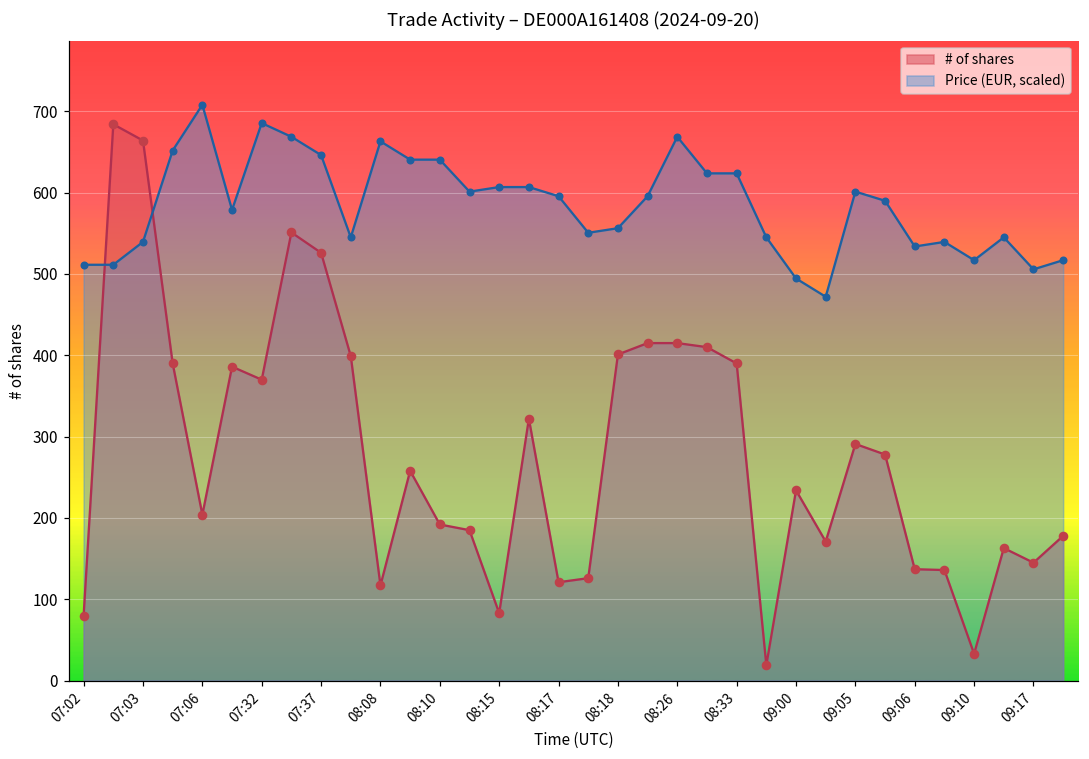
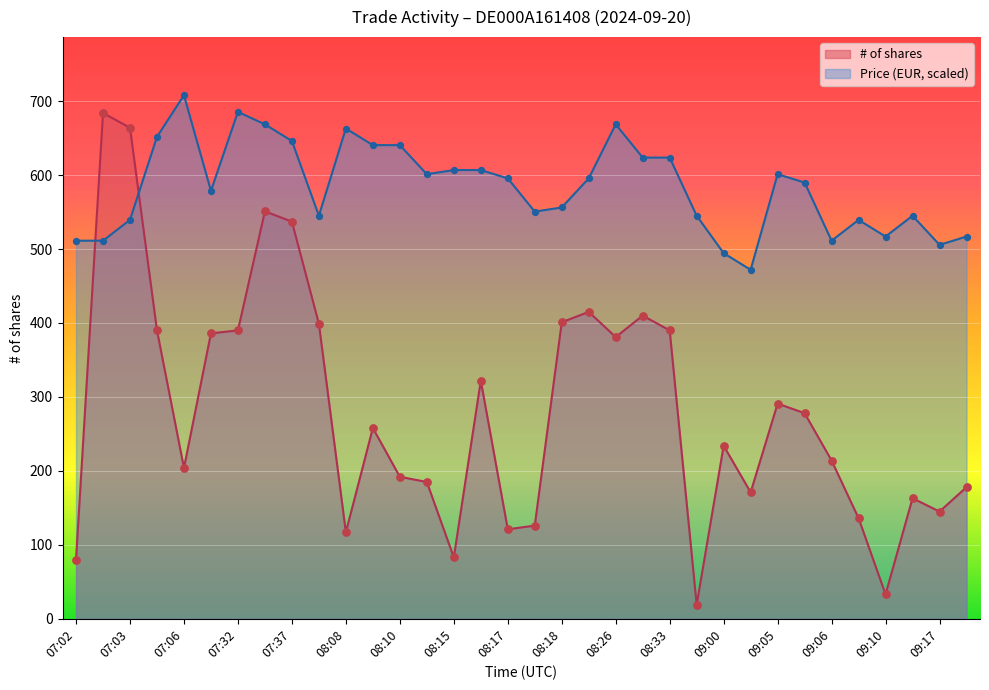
  {
    "# of shares": {
      "07:03": 660,
      "07:06": 200,
-     "07:32": 370,
-     "07:37": 530,
+     "07:32": 390,
+     "07:37": 540,
      "08:08": 120,
      "08:18": 400,
-     "08:26": 420,
+     "08:26": 380,
      "08:33": 390,
-     "09:06": 140,
+     "09:06": 210,
      "09:10": 30
    },
    "Price (EUR, scaled)": {
      "07:03": 540,
      "07:06": 710,
      "07:32": 690,
      "07:37": 650,
      "08:08": 660,
      "08:18": 560,
      "08:26": 670,
      "08:33": 620,
-     "09:06": 530,
+     "09:06": 510,
      "09:10": 520
    }
  }
